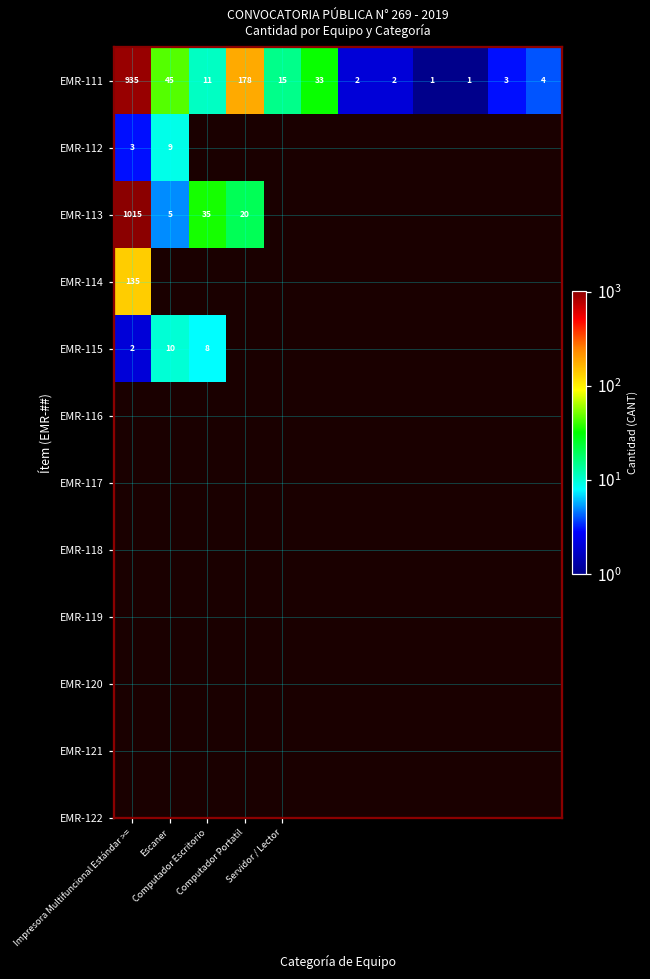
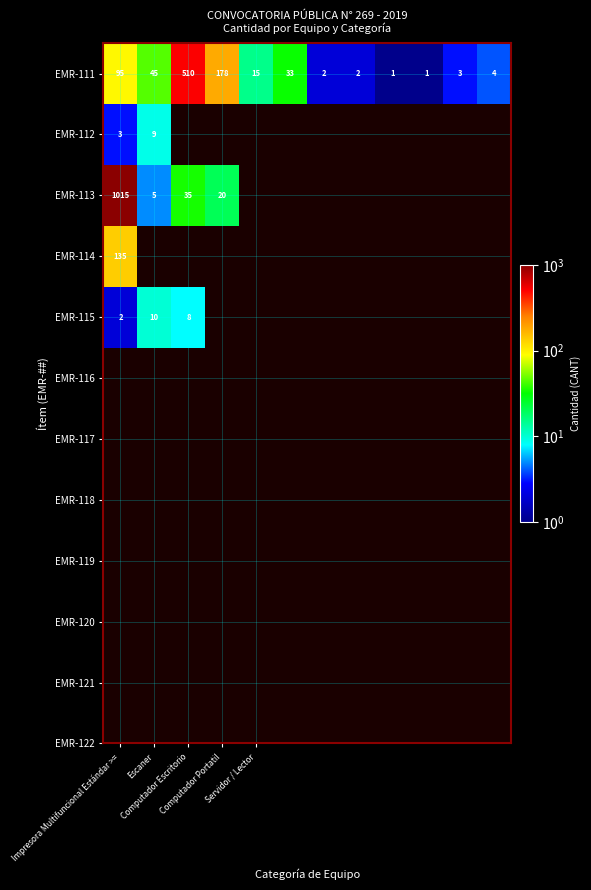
  {
    "EMR-111": {
-     "Impresora Multifuncional Estándar >=": 935,
+     "Impresora Multifuncional Estándar >=": 95,
      "Escaner": 45,
-     "Computador Escritorio": 11,
+     "Computador Escritorio": 510,
      "Computador Portatil": 178,
      "Servidor / Lector": 15
    },
    "EMR-112": {
      "Impresora Multifuncional Estándar >=": 3,
      "Escaner": 9
    },
    "EMR-113": {
      "Impresora Multifuncional Estándar >=": 1015,
      "Escaner": 5,
      "Computador Escritorio": 35,
      "Computador Portatil": 20
    },
    "EMR-114": {
      "Impresora Multifuncional Estándar >=": 135
    },
    "EMR-115": {
      "Impresora Multifuncional Estándar >=": 2,
      "Escaner": 10,
      "Computador Escritorio": 8
    }
  }
